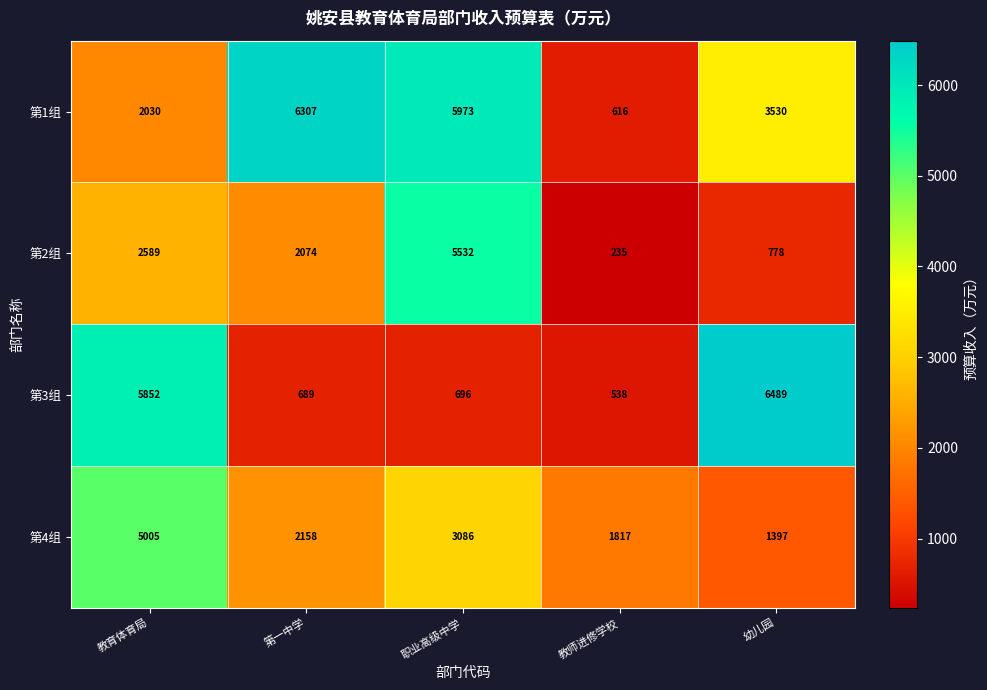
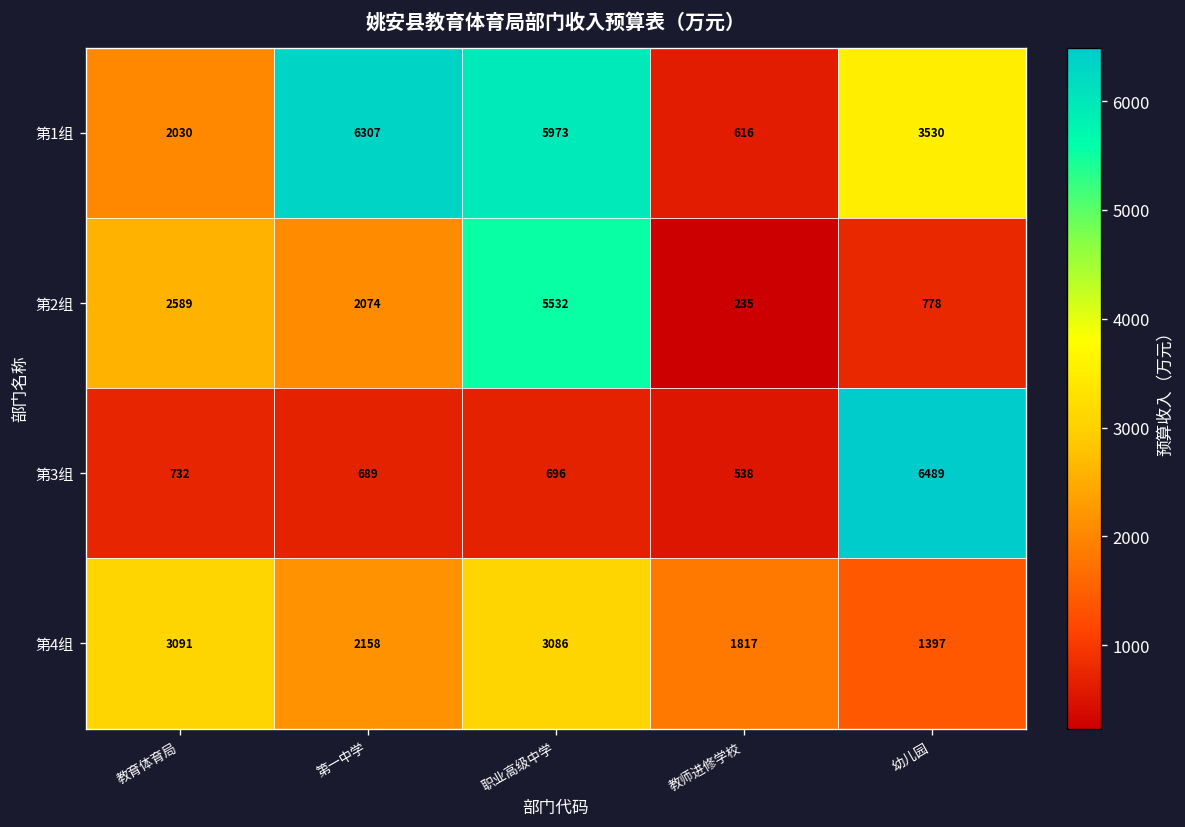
  {
    "第1组": {
      "教育体育局": 2030,
      "第一中学": 6307,
      "职业高级中学": 5973,
      "教师进修学校": 616,
      "幼儿园": 3530
    },
    "第2组": {
      "教育体育局": 2589,
      "第一中学": 2074,
      "职业高级中学": 5532,
      "教师进修学校": 235,
      "幼儿园": 778
    },
    "第3组": {
-     "教育体育局": 5852,
+     "教育体育局": 732,
      "第一中学": 689,
      "职业高级中学": 696,
      "教师进修学校": 538,
      "幼儿园": 6489
    },
    "第4组": {
-     "教育体育局": 5005,
+     "教育体育局": 3091,
      "第一中学": 2158,
      "职业高级中学": 3086,
      "教师进修学校": 1817,
      "幼儿园": 1397
    }
  }
